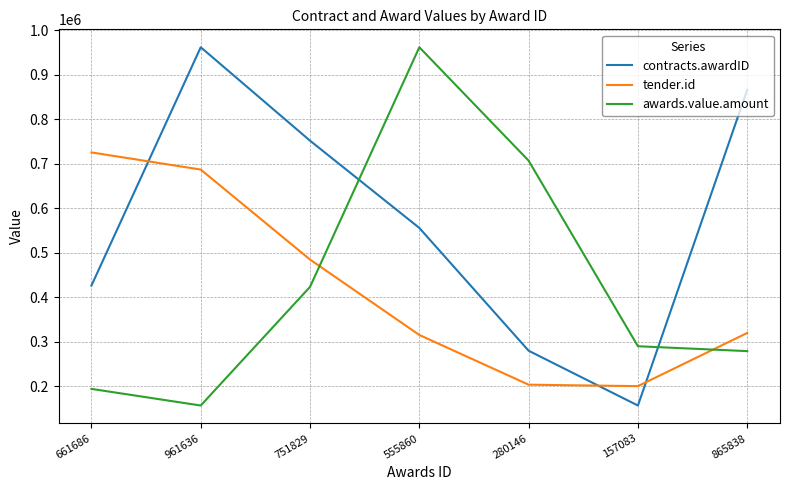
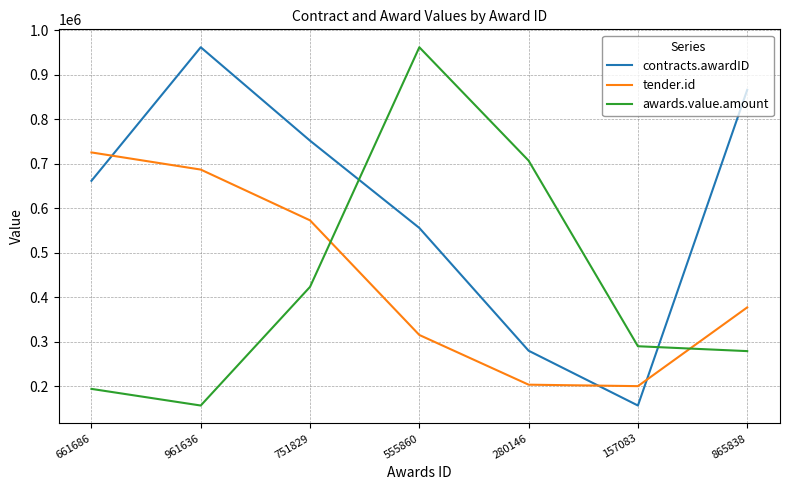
  {
    "contracts.awardID": {
-     "661686": 430000,
+     "661686": 660000,
      "961636": 960000,
      "751829": 750000,
      "555860": 560000,
      "280146": 280000,
      "157083": 160000
    },
    "tender.id": {
      "661686": 730000,
      "961636": 690000,
-     "751829": 480000,
+     "751829": 570000,
      "555860": 320000,
      "280146": 200000,
      "157083": 200000,
-     "865838": 320000
+     "865838": 380000
    },
    "awards.value.amount": {
      "661686": 190000,
      "961636": 160000,
      "751829": 420000,
      "555860": 960000,
      "280146": 710000,
      "157083": 290000,
      "865838": 280000
    }
  }
